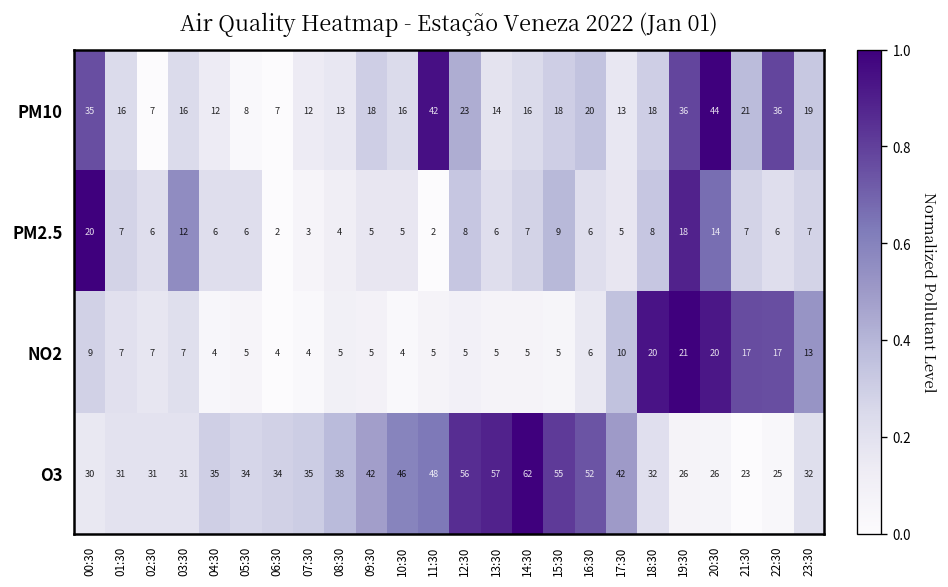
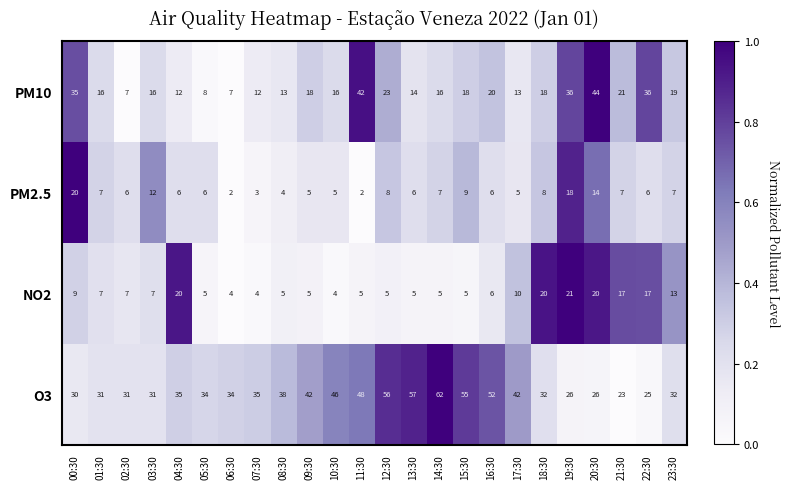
  {
    "PM10": {
      "00:30": 35,
      "01:30": 16,
      "02:30": 7,
      "03:30": 16,
      "04:30": 12,
      "05:30": 8,
      "06:30": 7,
      "07:30": 12,
      "08:30": 13,
      "09:30": 18,
      "10:30": 16,
      "11:30": 42,
      "12:30": 23,
      "13:30": 14,
      "14:30": 16,
      "15:30": 18,
      "16:30": 20,
      "17:30": 13,
      "18:30": 18,
      "19:30": 36,
      "20:30": 44,
      "21:30": 21,
      "22:30": 36,
      "23:30": 19
    },
    "PM2.5": {
      "00:30": 20,
      "01:30": 7,
      "02:30": 6,
      "03:30": 12,
      "04:30": 6,
      "05:30": 6,
      "06:30": 2,
      "07:30": 3,
      "08:30": 4,
      "09:30": 5,
      "10:30": 5,
      "11:30": 2,
      "12:30": 8,
      "13:30": 6,
      "14:30": 7,
      "15:30": 9,
      "16:30": 6,
      "17:30": 5,
      "18:30": 8,
      "19:30": 18,
      "20:30": 14,
      "21:30": 7,
      "22:30": 6,
      "23:30": 7
    },
    "NO2": {
      "00:30": 9,
      "01:30": 7,
      "02:30": 7,
      "03:30": 7,
-     "04:30": 4,
+     "04:30": 20,
      "05:30": 5,
      "06:30": 4,
      "07:30": 4,
      "08:30": 5,
      "09:30": 5,
      "10:30": 4,
      "11:30": 5,
      "12:30": 5,
      "13:30": 5,
      "14:30": 5,
      "15:30": 5,
      "16:30": 6,
      "17:30": 10,
      "18:30": 20,
      "19:30": 21,
      "20:30": 20,
      "21:30": 17,
      "22:30": 17,
      "23:30": 13
    },
    "O3": {
      "00:30": 30,
      "01:30": 31,
      "02:30": 31,
      "03:30": 31,
      "04:30": 35,
      "05:30": 34,
      "06:30": 34,
      "07:30": 35,
      "08:30": 38,
      "09:30": 42,
      "10:30": 46,
      "11:30": 48,
      "12:30": 56,
      "13:30": 57,
      "14:30": 62,
      "15:30": 55,
      "16:30": 52,
      "17:30": 42,
      "18:30": 32,
      "19:30": 26,
      "20:30": 26,
      "21:30": 23,
      "22:30": 25,
      "23:30": 32
    }
  }
